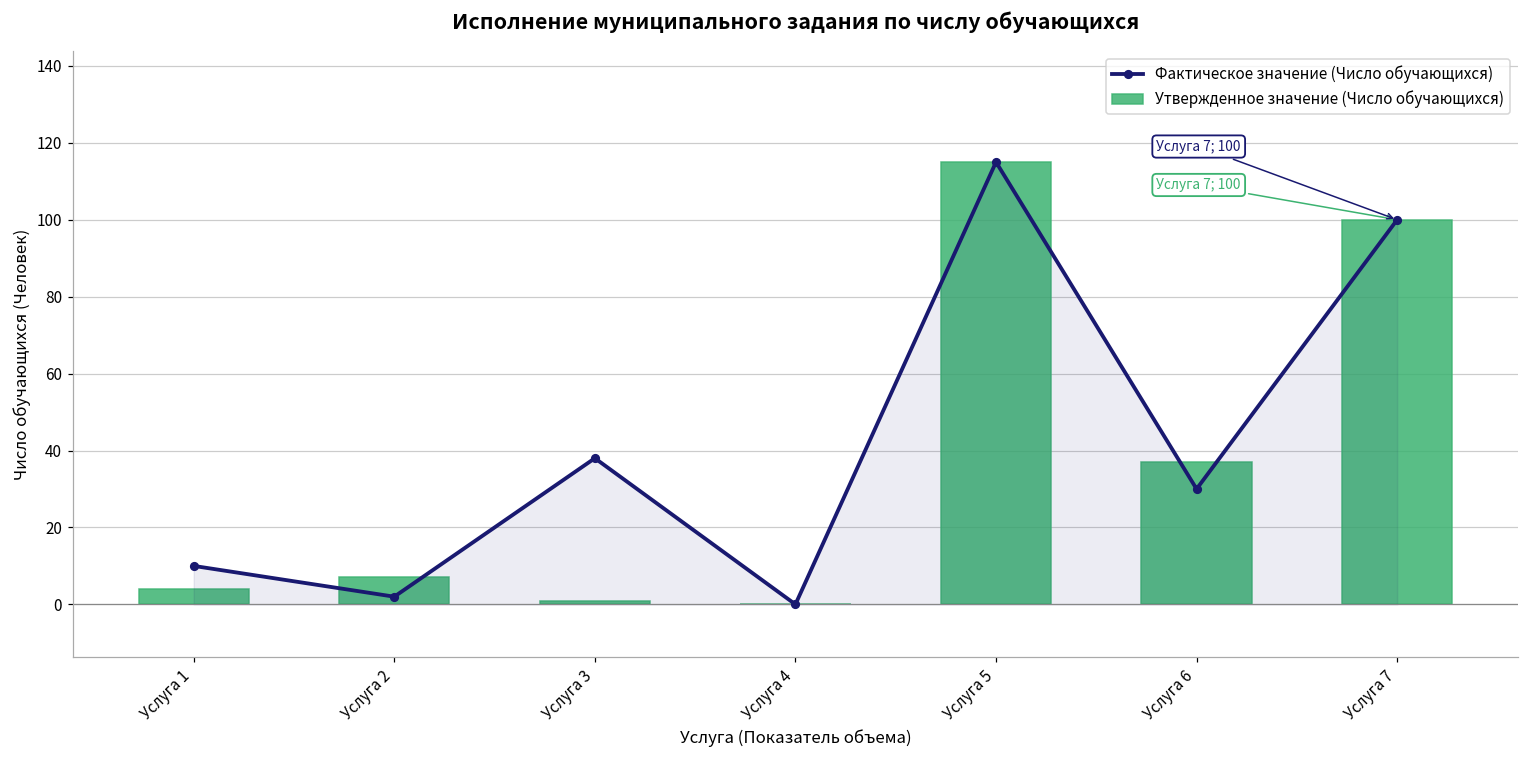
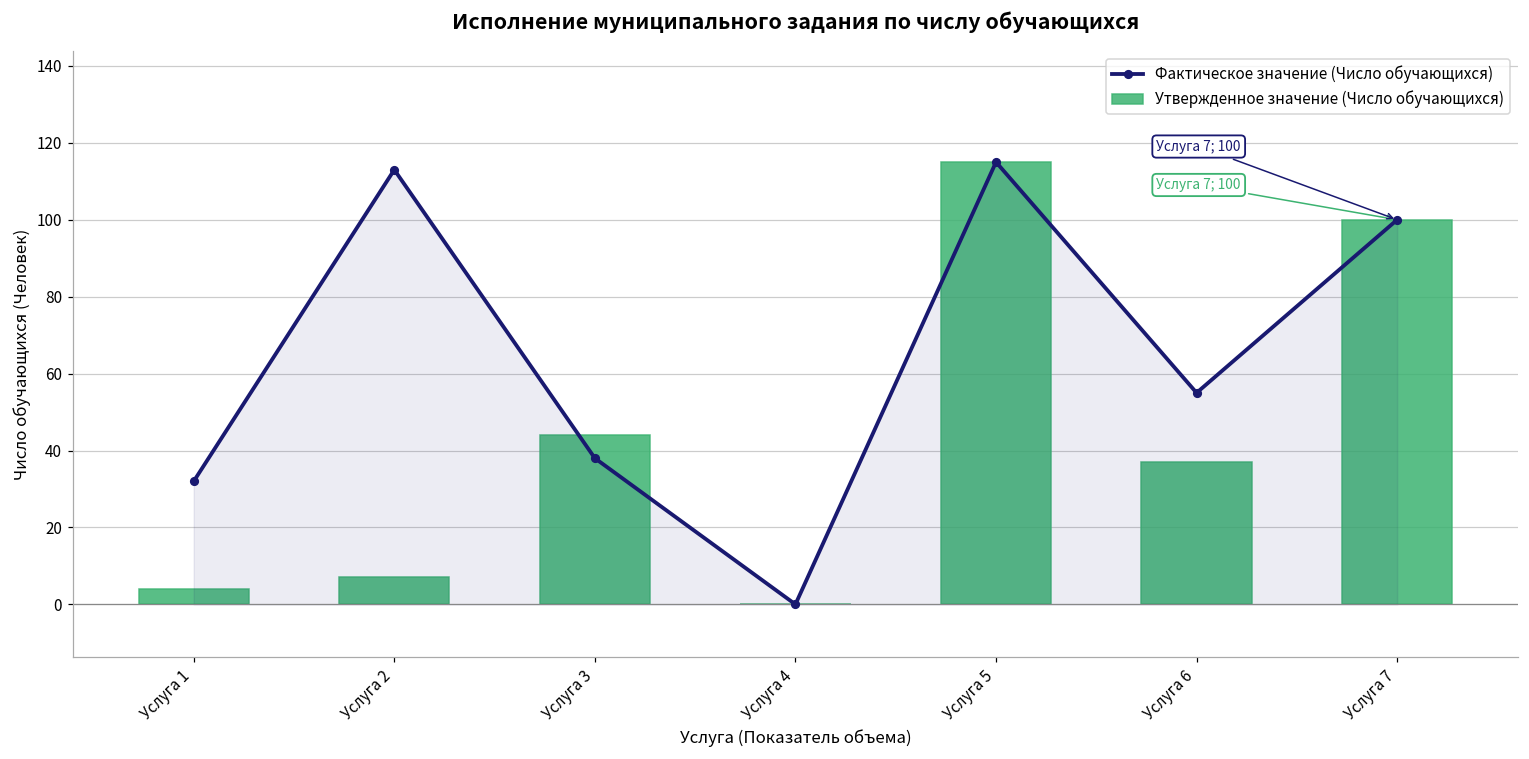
  {
    "Фактическое значение (Число обучающихся)": {
-     "Услуга 1": 10,
-     "Услуга 2": 2,
+     "Услуга 1": 32,
+     "Услуга 2": 113,
      "Услуга 3": 38,
      "Услуга 4": 0,
      "Услуга 5": 115,
-     "Услуга 6": 30
+     "Услуга 6": 55
    },
    "Утвержденное значение (Число обучающихся)": {
      "Услуга 1": 4,
      "Услуга 2": 7,
-     "Услуга 3": 1,
+     "Услуга 3": 44,
      "Услуга 4": 0,
      "Услуга 5": 115,
      "Услуга 6": 37
    }
  }
